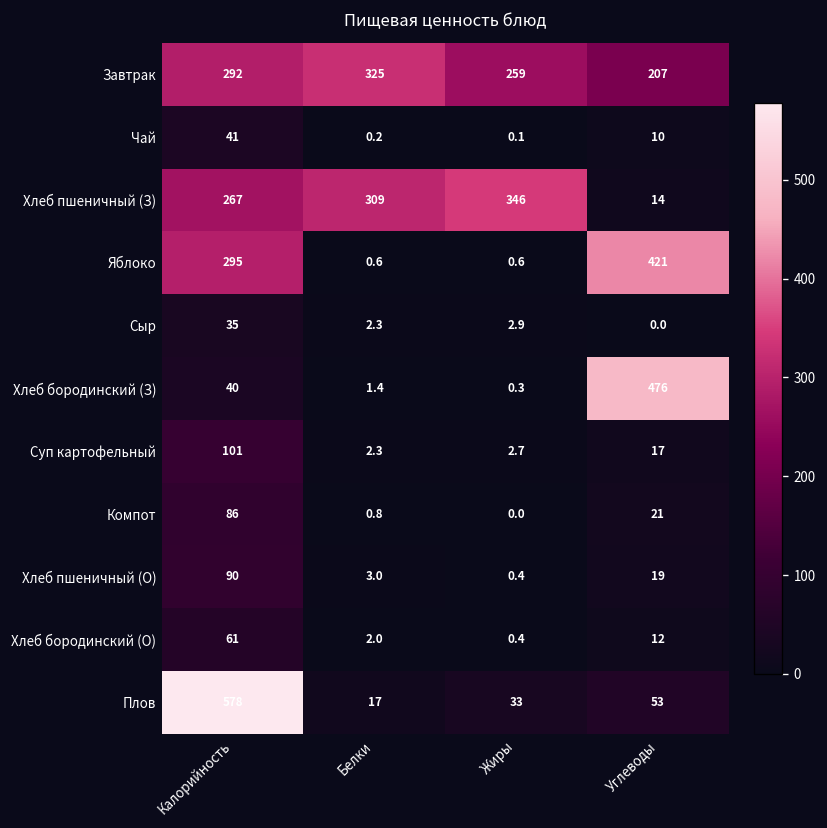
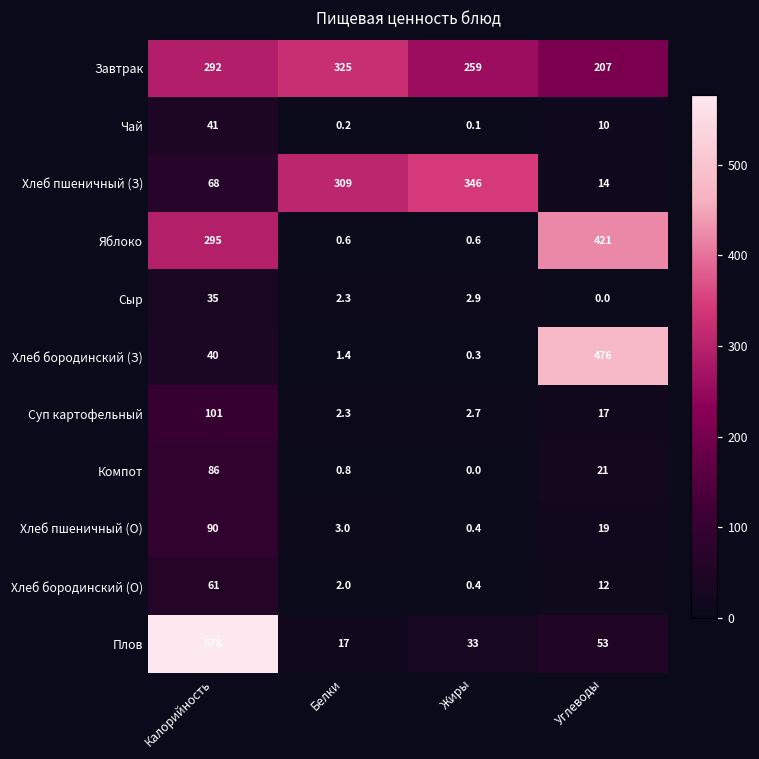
  {
    "Завтрак": {
      "Калорийность": 292,
      "Белки": 325,
      "Жиры": 259,
      "Углеводы": 207
    },
    "Чай": {
      "Калорийность": 41,
      "Белки": 0.2,
      "Жиры": 0.1,
      "Углеводы": 10
    },
    "Хлеб пшеничный (З)": {
-     "Калорийность": 267,
+     "Калорийность": 68,
      "Белки": 309,
      "Жиры": 346,
      "Углеводы": 14
    },
    "Яблоко": {
      "Калорийность": 295,
      "Белки": 0.6,
      "Жиры": 0.6,
      "Углеводы": 421
    },
    "Сыр": {
      "Калорийность": 35,
      "Белки": 2.3,
      "Жиры": 2.9,
      "Углеводы": 0.0
    },
    "Хлеб бородинский (З)": {
      "Калорийность": 40,
      "Белки": 1.4,
      "Жиры": 0.3,
      "Углеводы": 476
    },
    "Суп картофельный": {
      "Калорийность": 101,
      "Белки": 2.3,
      "Жиры": 2.7,
      "Углеводы": 17
    },
    "Компот": {
      "Калорийность": 86,
      "Белки": 0.8,
      "Жиры": 0.0,
      "Углеводы": 21
    },
    "Хлеб пшеничный (О)": {
      "Калорийность": 90,
      "Белки": 3.0,
      "Жиры": 0.4,
      "Углеводы": 19
    },
    "Хлеб бородинский (О)": {
      "Калорийность": 61,
      "Белки": 2.0,
      "Жиры": 0.4,
      "Углеводы": 12
    },
    "Плов": {
      "Белки": 17,
      "Жиры": 33,
      "Углеводы": 53
    }
  }
